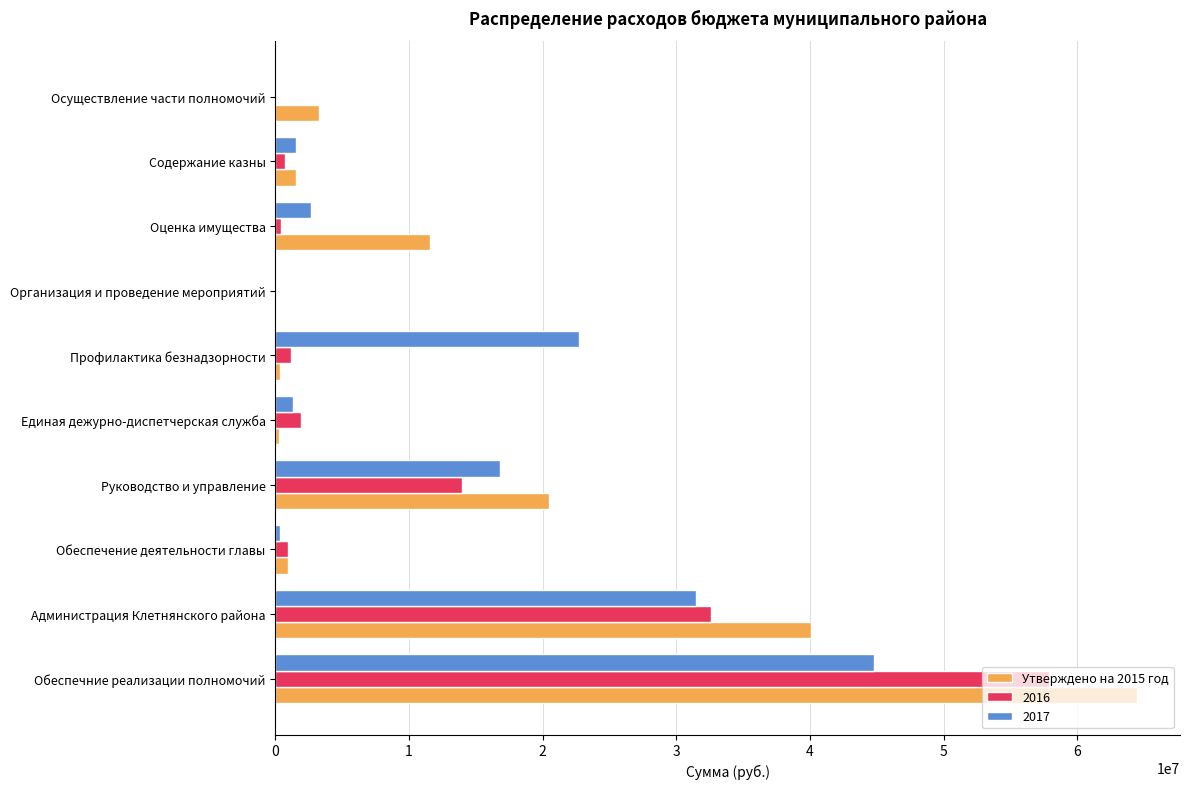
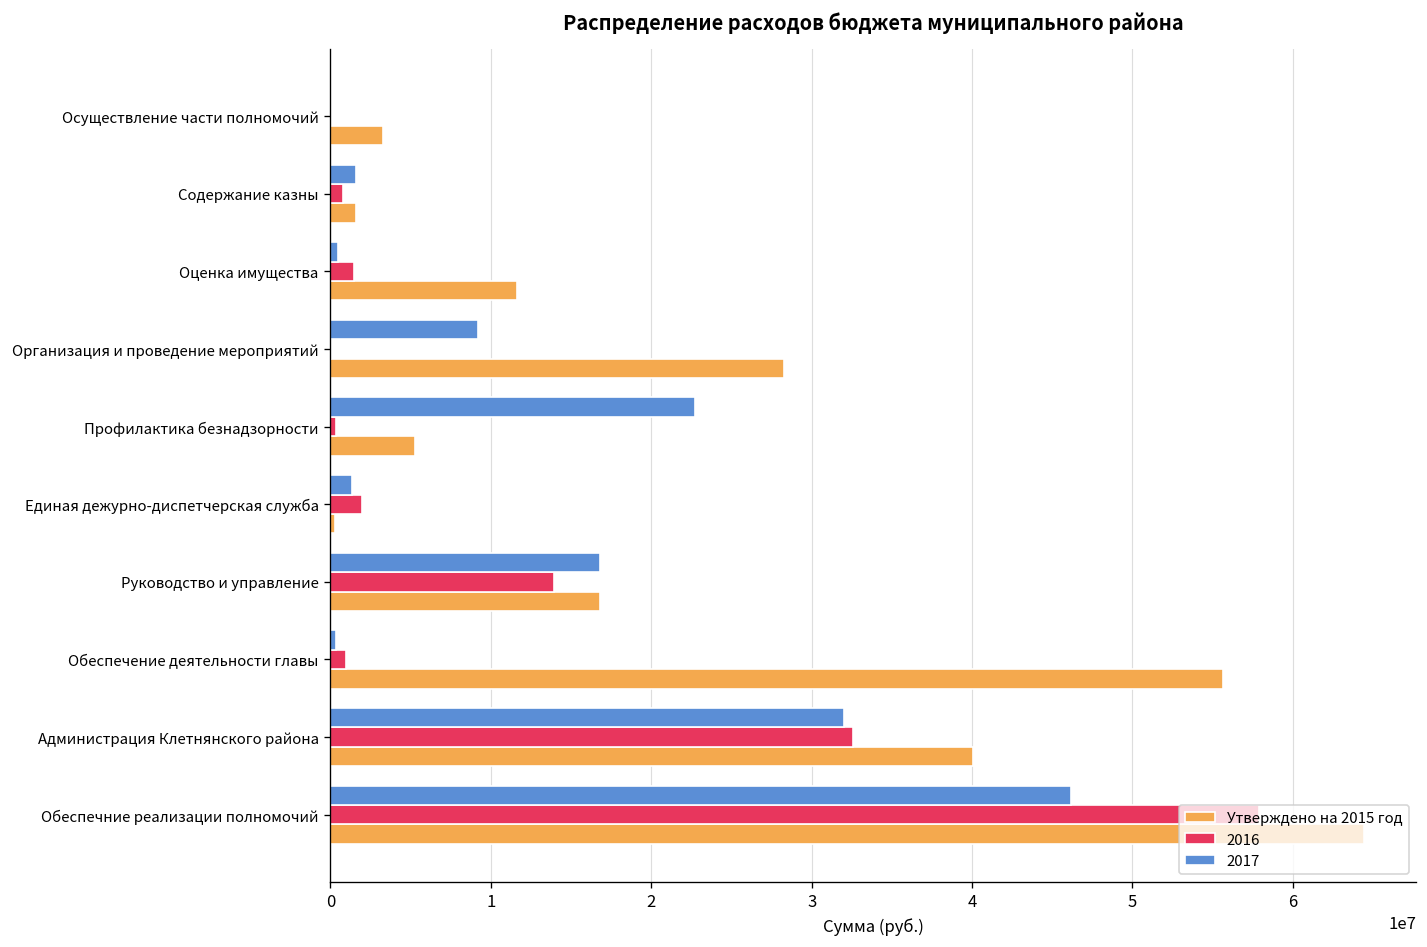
  {
    "Утверждено на 2015 год": {
      "Осуществление части полномочий": 3300000,
      "Содержание казны": 1600000,
      "Оценка имущества": 11600000,
-     "Организация и проведение мероприятий": 0,
-     "Профилактика безнадзорности": 300000,
+     "Организация и проведение мероприятий": 28300000,
+     "Профилактика безнадзорности": 5200000,
      "Единая дежурно-диспетчерская служба": 300000,
-     "Руководство и управление": 20500000,
-     "Обеспечение деятельности главы": 900000,
+     "Руководство и управление": 16800000,
+     "Обеспечение деятельности главы": 55700000,
      "Администрация Клетнянского района": 40100000
    },
    "2016": {
      "Осуществление части полномочий": 0,
      "Содержание казны": 800000,
-     "Оценка имущества": 500000,
-     "Профилактика безнадзорности": 1200000,
+     "Оценка имущества": 1500000,
+     "Профилактика безнадзорности": 300000,
      "Единая дежурно-диспетчерская служба": 1900000,
      "Руководство и управление": 14000000,
      "Обеспечение деятельности главы": 900000,
      "Администрация Клетнянского района": 32600000
    },
    "2017": {
      "Осуществление части полномочий": 0,
      "Содержание казны": 1600000,
-     "Оценка имущества": 2600000,
-     "Организация и проведение мероприятий": 0,
+     "Оценка имущества": 500000,
+     "Организация и проведение мероприятий": 9200000,
      "Профилактика безнадзорности": 22700000,
      "Единая дежурно-диспетчерская служба": 1300000,
      "Руководство и управление": 16800000,
      "Обеспечение деятельности главы": 300000,
-     "Администрация Клетнянского района": 31400000,
-     "Обеспечние реализации полномочий": 44800000
+     "Администрация Клетнянского района": 32000000,
+     "Обеспечние реализации полномочий": 46200000
    }
  }
